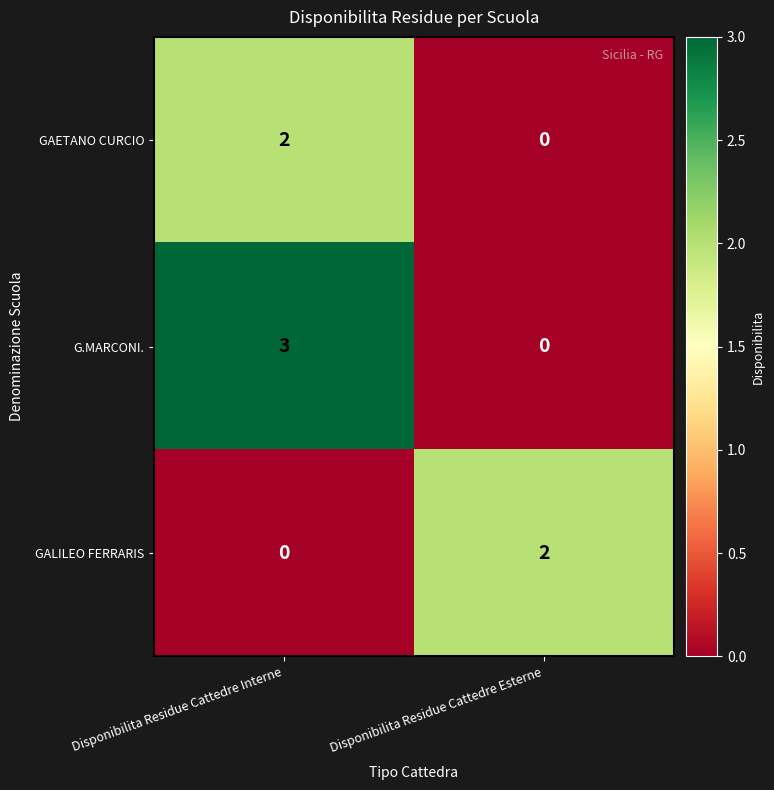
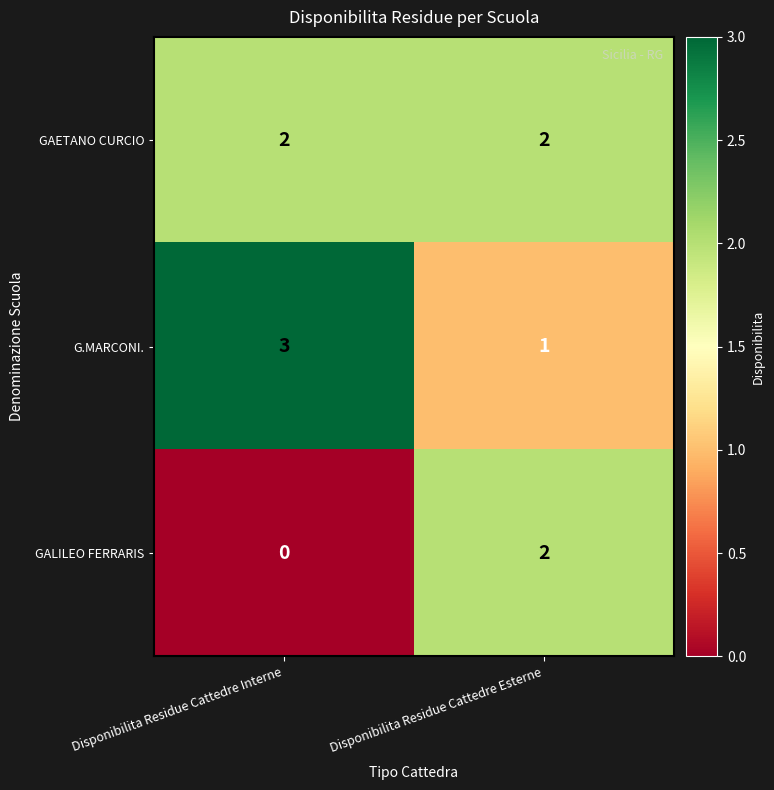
  {
    "GAETANO CURCIO": {
      "Disponibilita Residue Cattedre Interne": 2,
-     "Disponibilita Residue Cattedre Esterne": 0
+     "Disponibilita Residue Cattedre Esterne": 2
    },
    "G.MARCONI.": {
      "Disponibilita Residue Cattedre Interne": 3,
-     "Disponibilita Residue Cattedre Esterne": 0
+     "Disponibilita Residue Cattedre Esterne": 1
    },
    "GALILEO FERRARIS": {
      "Disponibilita Residue Cattedre Interne": 0,
      "Disponibilita Residue Cattedre Esterne": 2
    }
  }
